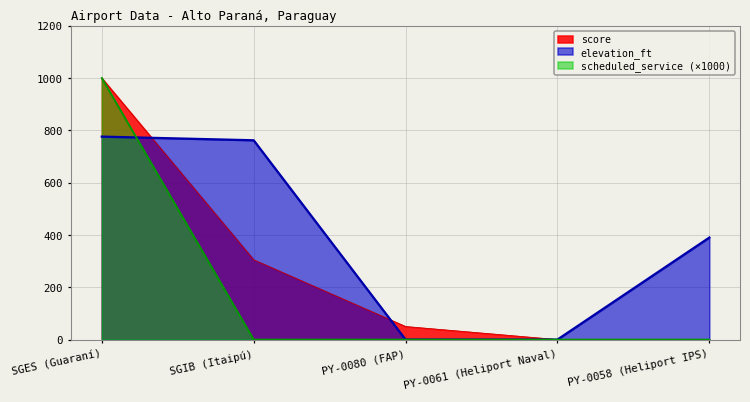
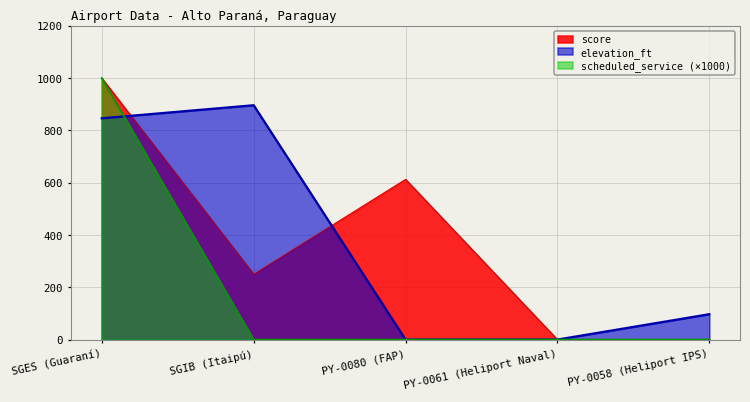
  {
    "score": {
-     "SGIB (Itaipú)": 310,
-     "PY-0080 (FAP)": 50
+     "SGIB (Itaipú)": 250,
+     "PY-0080 (FAP)": 610
    },
    "elevation_ft": {
-     "SGES (Guaraní)": 780,
-     "SGIB (Itaipú)": 760,
-     "PY-0058 (Heliport IPS)": 390
+     "SGES (Guaraní)": 850,
+     "SGIB (Itaipú)": 900,
+     "PY-0058 (Heliport IPS)": 100
    },
    "scheduled_service (×1000)": {
      "SGIB (Itaipú)": 0
    }
  }
